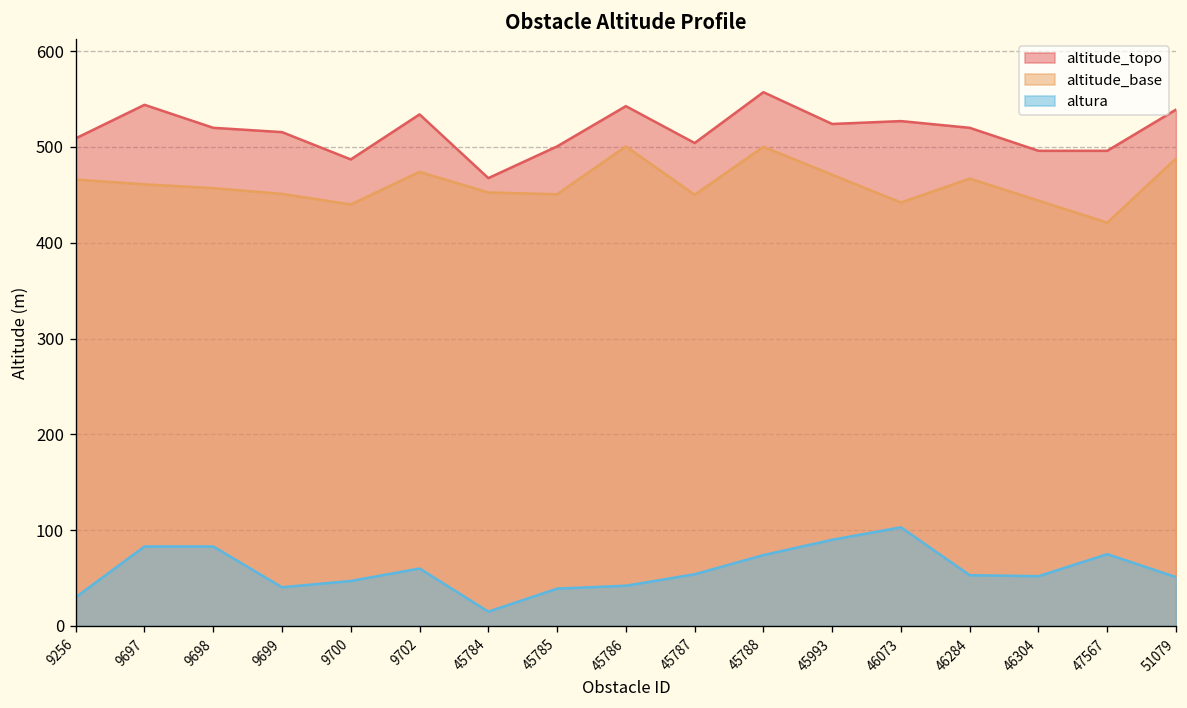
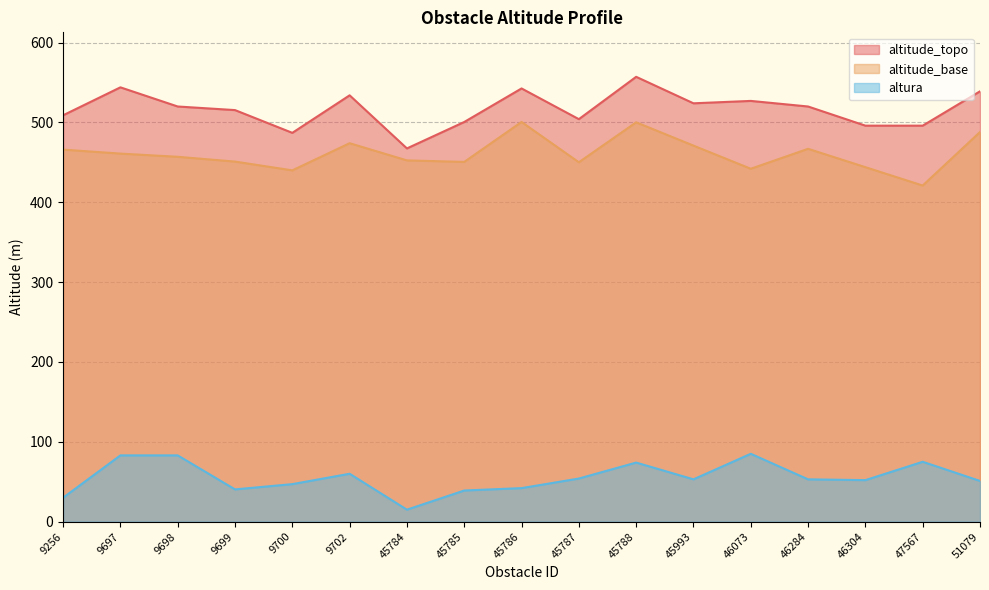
  {
    "altura": {
      "9256": 30,
      "9697": 80,
      "9698": 80,
      "9699": 40,
      "9700": 50,
      "9702": 60,
      "45784": 20,
      "45785": 40,
      "45786": 40,
      "45787": 50,
      "45788": 70,
-     "45993": 90,
-     "46073": 100,
+     "45993": 50,
+     "46073": 90,
      "46284": 50,
      "46304": 50,
      "47567": 80,
      "51079": 50
    }
  }
